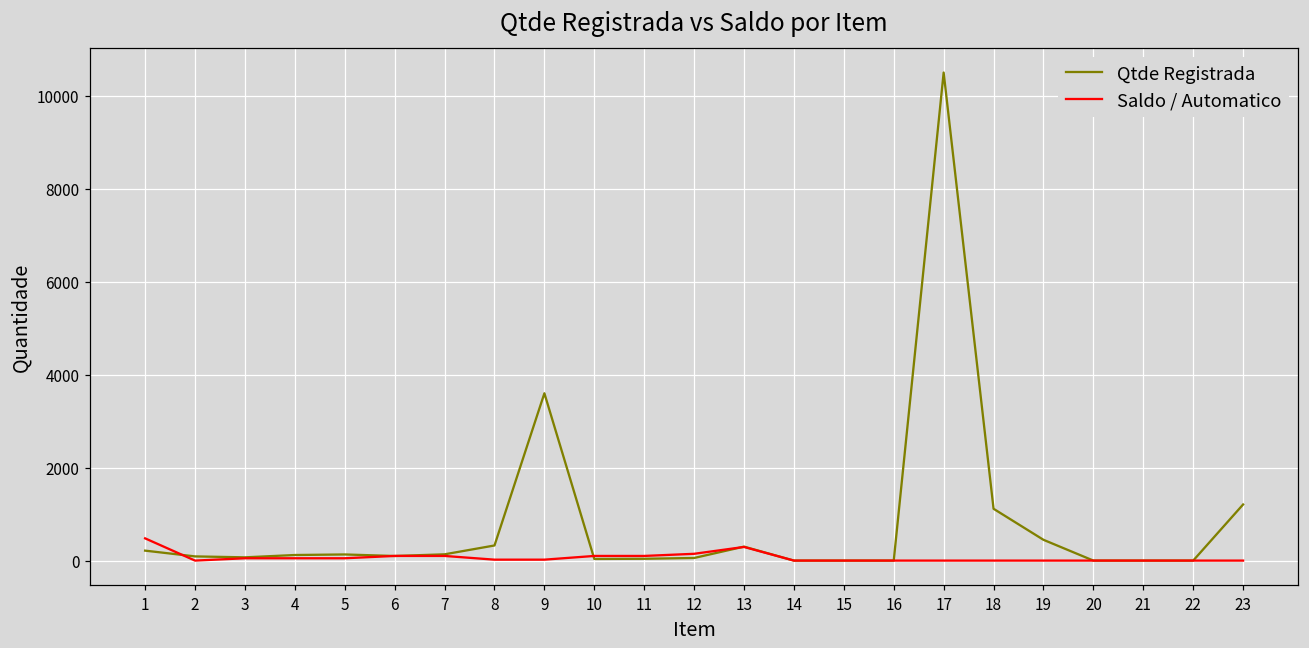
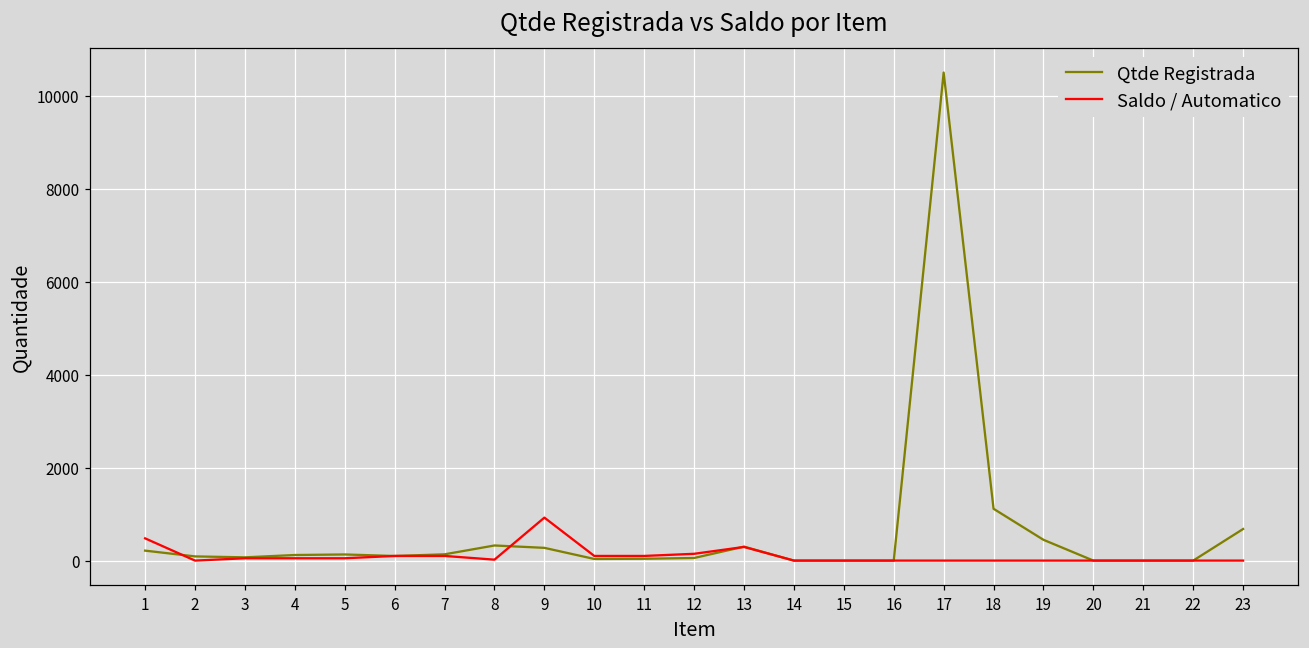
  {
    "Qtde Registrada": {
      "1": 200,
      "2": 100,
      "4": 100,
      "5": 100,
      "8": 300,
-     "9": 3600,
+     "9": 300,
      "10": 0,
      "11": 0,
      "12": 100,
      "17": 10500,
      "18": 1100,
      "19": 400,
-     "23": 1200
+     "23": 700
    },
    "Saldo / Automatico": {
      "1": 500,
      "2": 0,
      "4": 100,
      "5": 100,
      "8": 0,
-     "9": 0,
+     "9": 900,
      "10": 100,
      "11": 100,
      "12": 100,
      "17": 0,
      "18": 0,
      "19": 0,
      "23": 0
    }
  }
